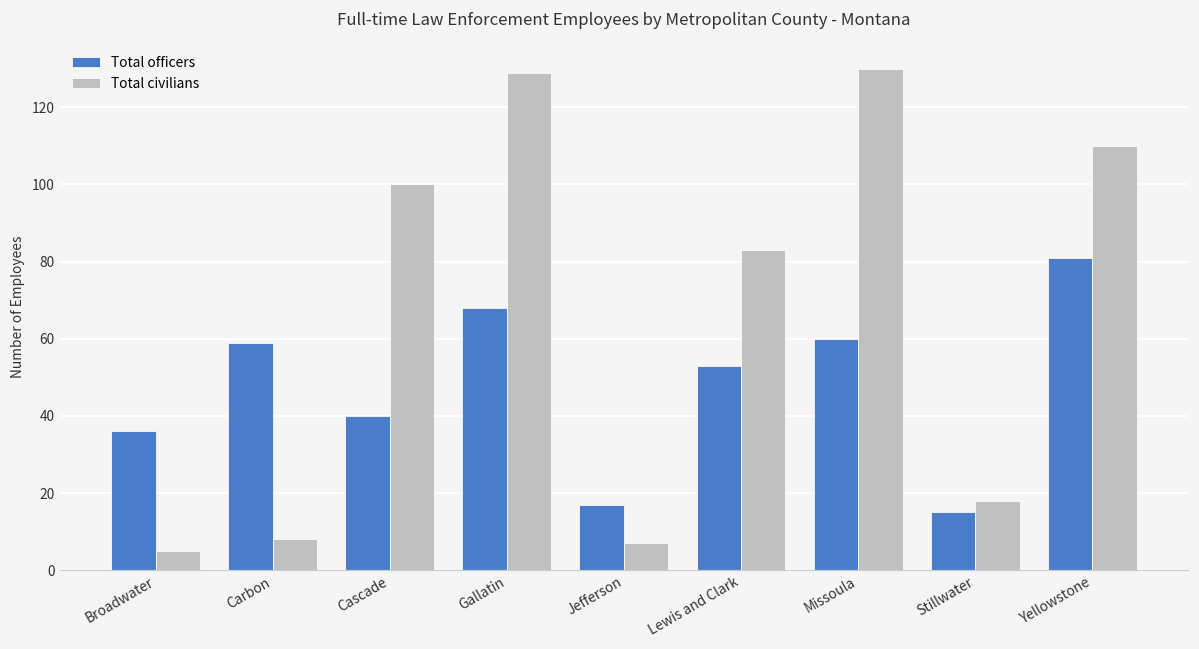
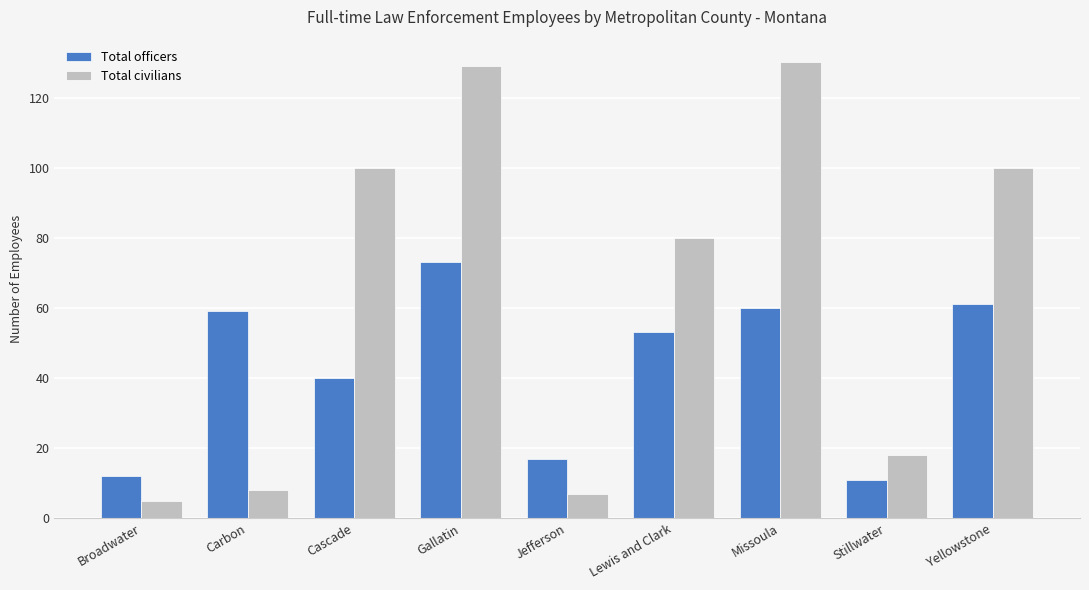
  {
    "Total officers": {
-     "Broadwater": 36,
+     "Broadwater": 12,
      "Carbon": 59,
      "Cascade": 40,
-     "Gallatin": 68,
+     "Gallatin": 73,
      "Jefferson": 17,
      "Lewis and Clark": 53,
      "Missoula": 60,
-     "Stillwater": 15,
-     "Yellowstone": 81
+     "Stillwater": 11,
+     "Yellowstone": 61
    },
    "Total civilians": {
      "Broadwater": 5,
      "Carbon": 8,
      "Cascade": 100,
      "Gallatin": 129,
      "Jefferson": 7,
-     "Lewis and Clark": 83,
+     "Lewis and Clark": 80,
      "Missoula": 130,
      "Stillwater": 18,
-     "Yellowstone": 110
+     "Yellowstone": 100
    }
  }
